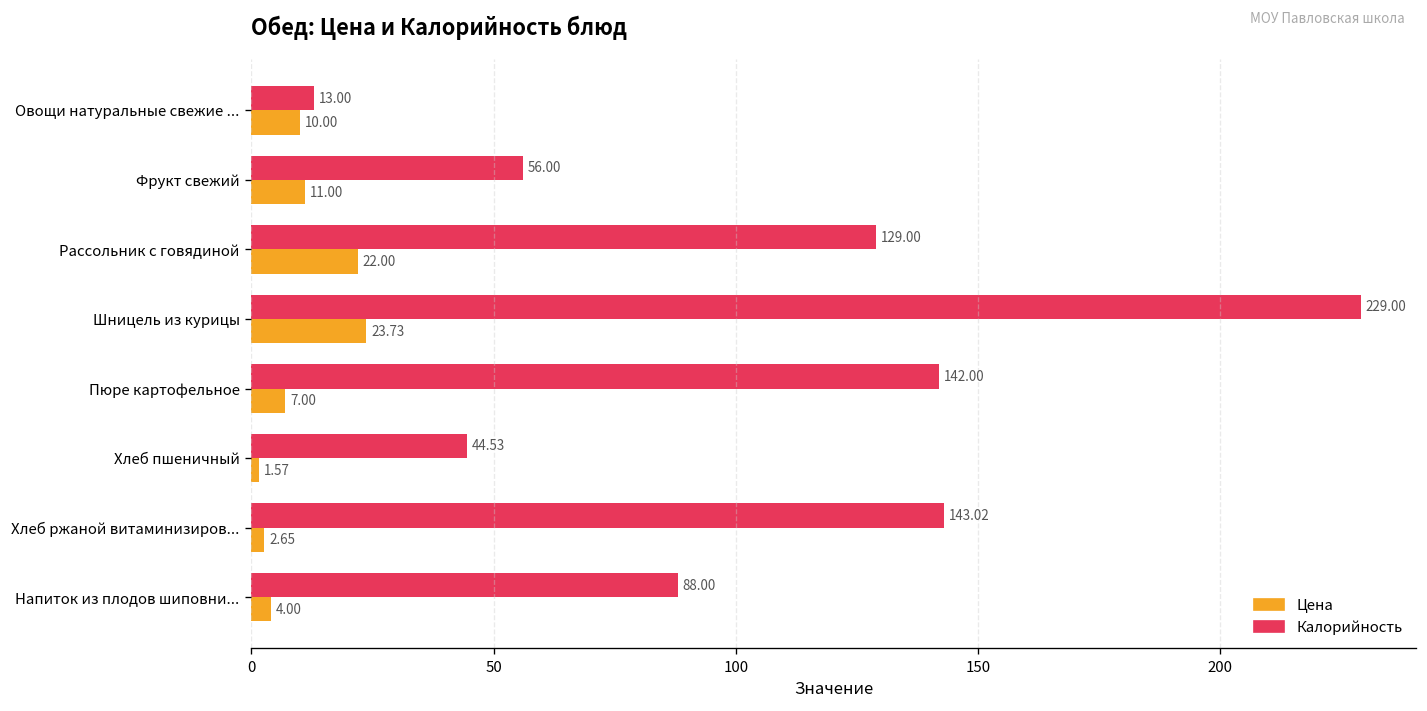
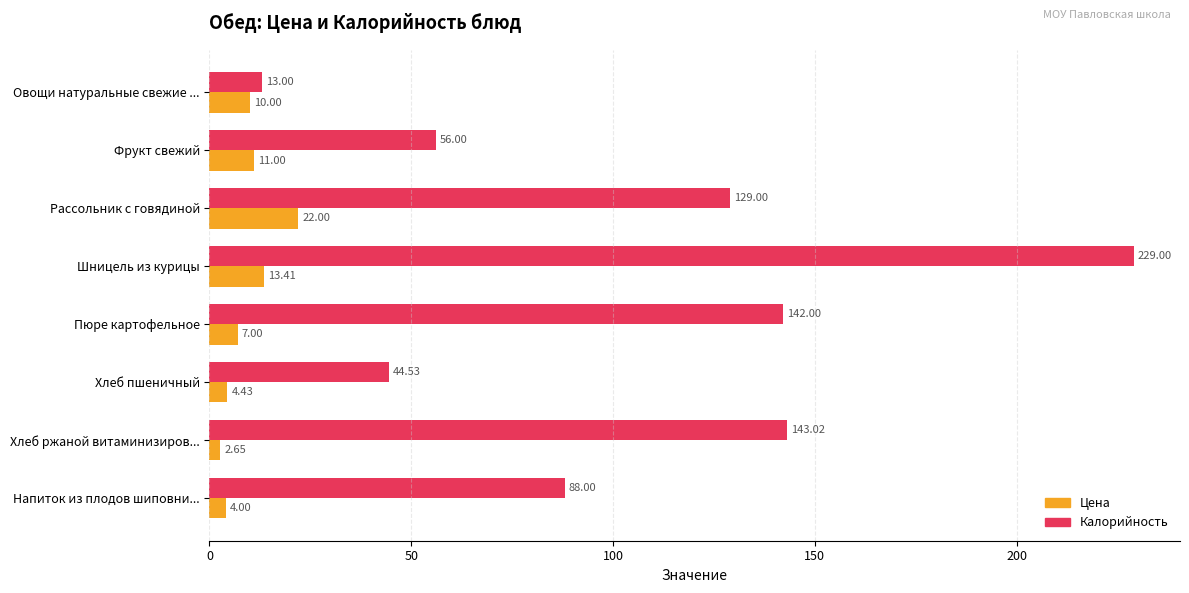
  {
    "Цена": {
      "Овощи натуральные свежие ...": 10.00,
      "Фрукт свежий": 11.00,
      "Рассольник с говядиной": 22.00,
-     "Шницель из курицы": 23.73,
+     "Шницель из курицы": 13.41,
      "Пюре картофельное": 7.00,
-     "Хлеб пшеничный": 1.57,
+     "Хлеб пшеничный": 4.43,
      "Хлеб ржаной витаминизиров...": 2.65,
      "Напиток из плодов шиповни...": 4.00
    },
    "Калорийность": {
      "Овощи натуральные свежие ...": 13.00,
      "Фрукт свежий": 56.00,
      "Рассольник с говядиной": 129.00,
      "Шницель из курицы": 229.00,
      "Пюре картофельное": 142.00,
      "Хлеб пшеничный": 44.53,
      "Хлеб ржаной витаминизиров...": 143.02,
      "Напиток из плодов шиповни...": 88.00
    }
  }
